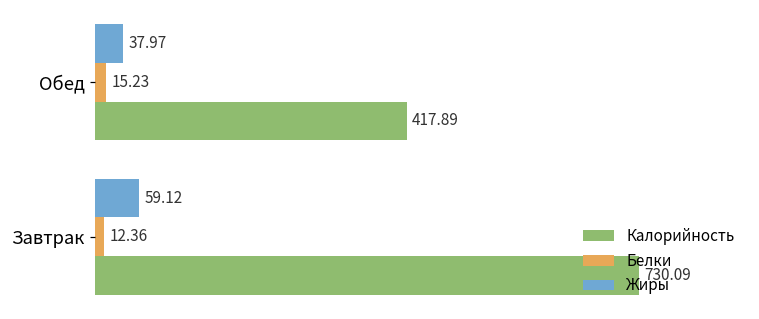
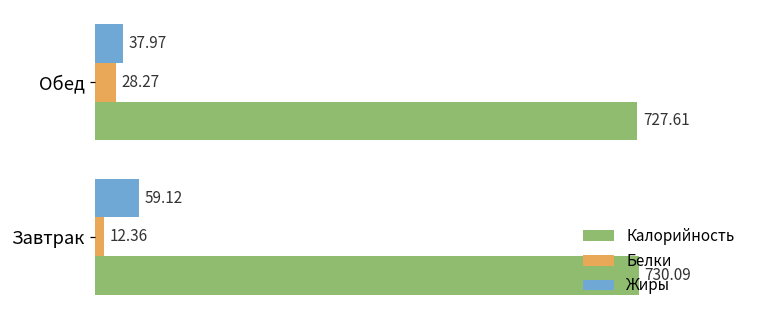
  {
    "Калорийность": {
-     "Обед": 417.89,
+     "Обед": 727.61,
      "Завтрак": 730.09
    },
    "Белки": {
-     "Обед": 15.23,
+     "Обед": 28.27,
      "Завтрак": 12.36
    },
    "Жиры": {
      "Обед": 37.97,
      "Завтрак": 59.12
    }
  }
